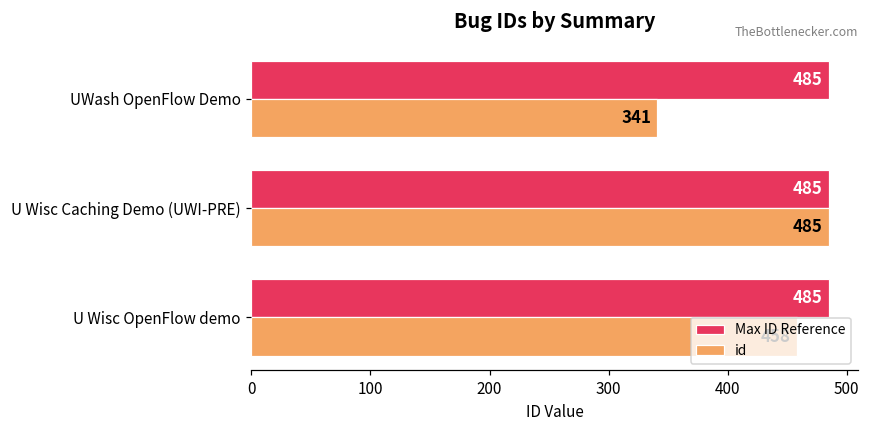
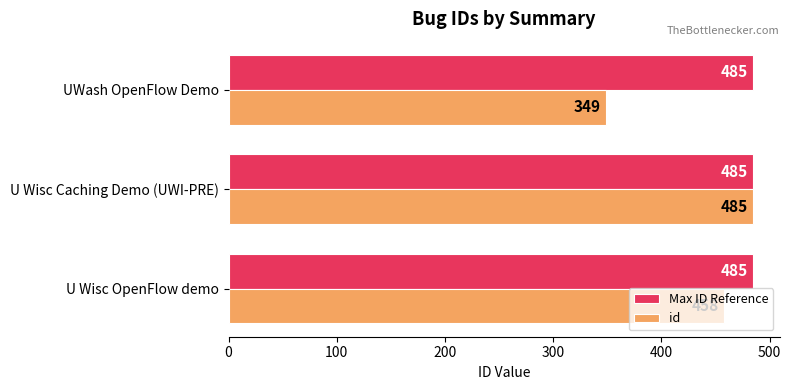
  {
    "Max ID Reference": {
      "UWash OpenFlow Demo": 485,
      "U Wisc Caching Demo (UWI-PRE)": 485,
      "U Wisc OpenFlow demo": 485
    },
    "id": {
-     "UWash OpenFlow Demo": 341,
+     "UWash OpenFlow Demo": 349,
      "U Wisc Caching Demo (UWI-PRE)": 485
    }
  }
